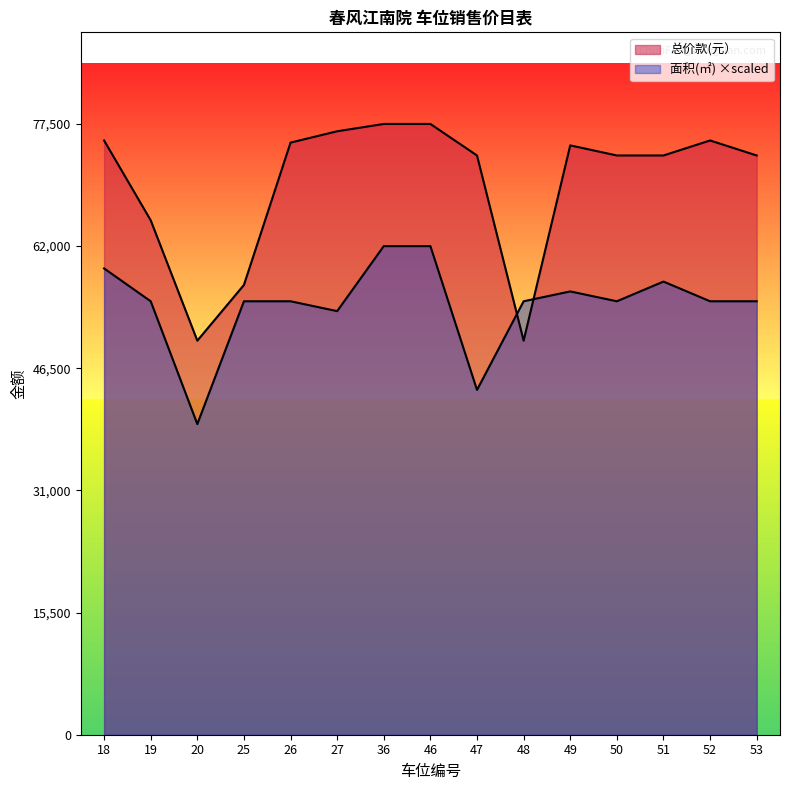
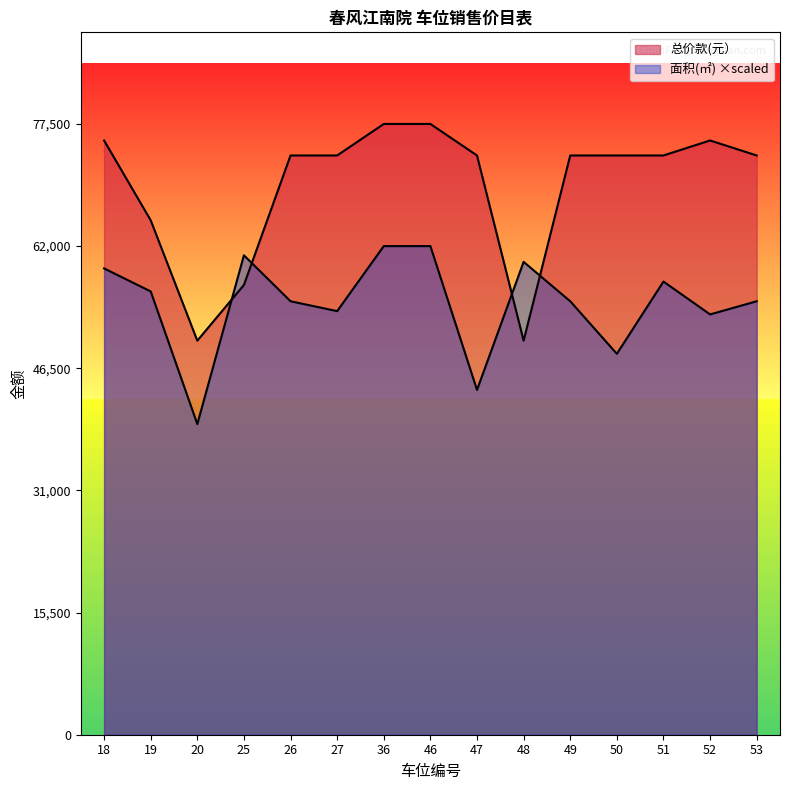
  {
    "总价款(元）": {
      "18": "75,000",
      "19": "65,000",
      "20": "50,000",
      "25": "57,000",
-     "26": "75,000",
-     "27": "77,000",
+     "26": "74,000",
+     "27": "74,000",
      "36": "78,000",
      "46": "78,000",
      "47": "74,000",
      "48": "50,000",
-     "49": "75,000",
+     "49": "74,000",
      "50": "74,000",
      "51": "74,000",
      "52": "75,000",
      "53": "74,000"
    },
    "面积(㎡) ×scaled": {
      "18": "59,000",
-     "19": "55,000",
+     "19": "56,000",
      "20": "39,000",
-     "25": "55,000",
+     "25": "61,000",
      "26": "55,000",
      "27": "54,000",
      "36": "62,000",
      "46": "62,000",
      "47": "44,000",
-     "48": "55,000",
-     "49": "56,000",
-     "50": "55,000",
+     "48": "60,000",
+     "49": "55,000",
+     "50": "48,000",
      "51": "58,000",
-     "52": "55,000",
+     "52": "53,000",
      "53": "55,000"
    }
  }
